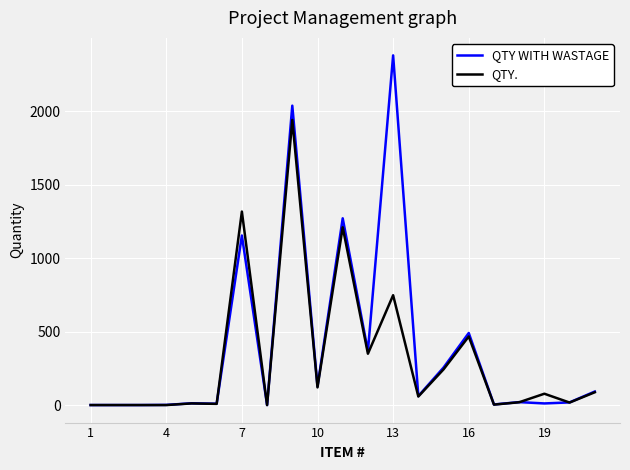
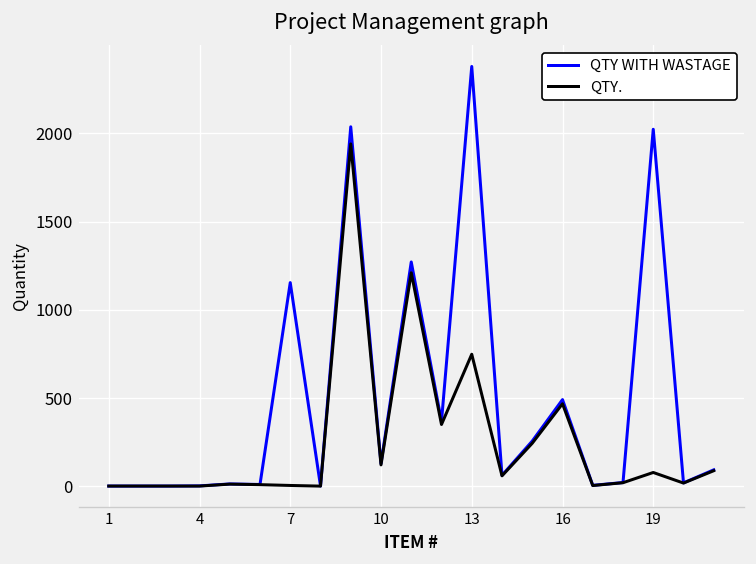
  {
    "QTY WITH WASTAGE": {
      "7": 1150,
      "13": 2380,
      "16": 490,
-     "19": 10
+     "19": 2020
    },
    "QTY.": {
-     "7": 1320,
+     "7": 0,
      "13": 750,
      "16": 470,
      "19": 80
    }
  }
